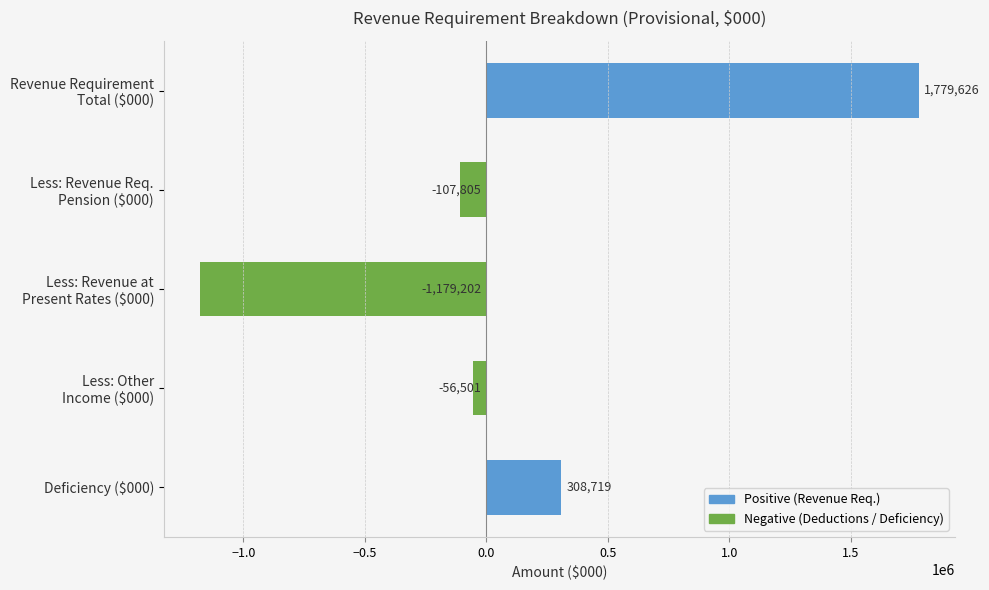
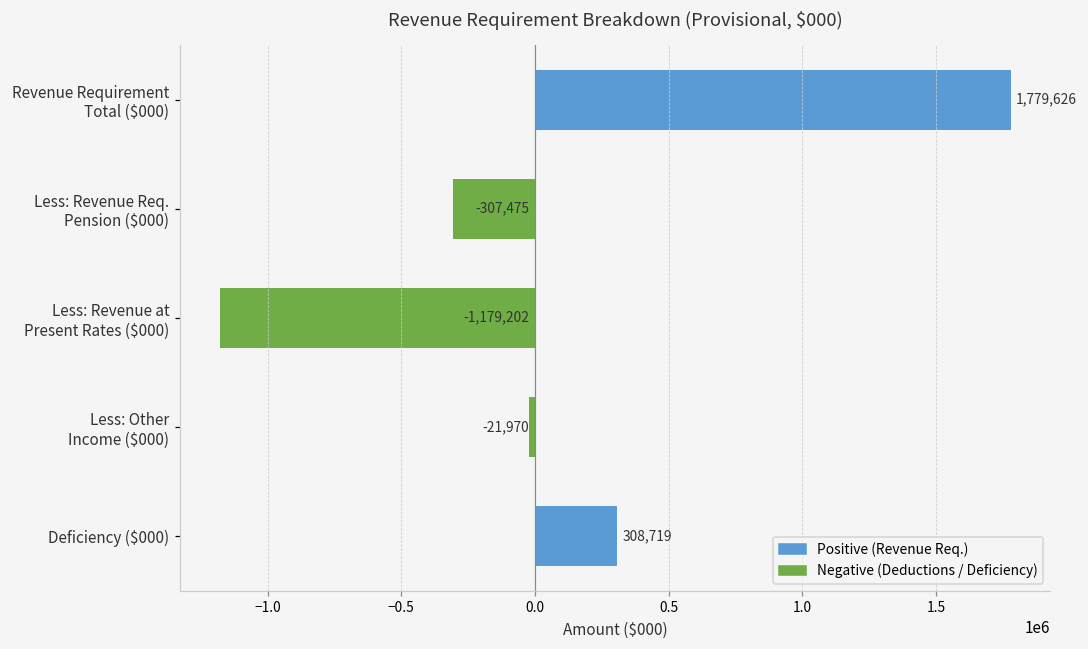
  {
    "Revenue Requirement Total ($000)": "1,779,626",
-   "Less: Revenue Req. Pension ($000)": "-107,805",
+   "Less: Revenue Req. Pension ($000)": "-307,475",
    "Less: Revenue at Present Rates ($000)": "-1,179,202",
-   "Less: Other Income ($000)": "-56,501",
+   "Less: Other Income ($000)": "-21,970",
    "Deficiency ($000)": "308,719"
  }
